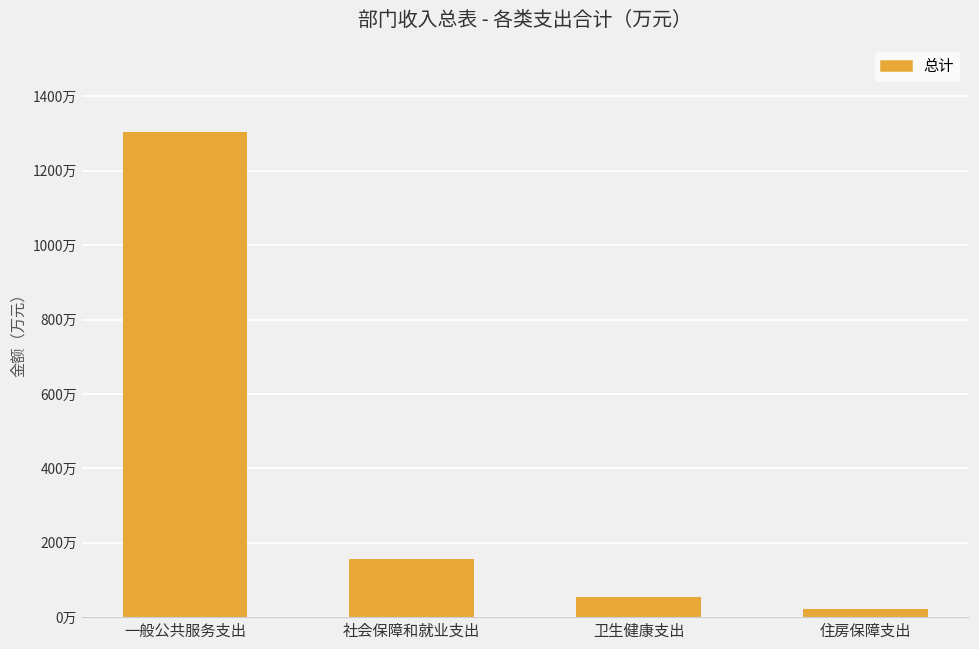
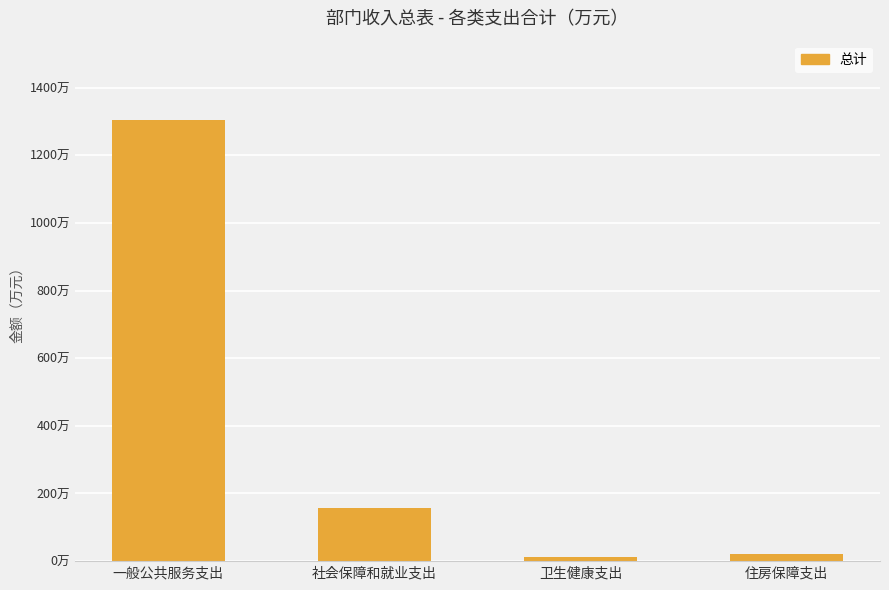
  {
    "一般公共服务支出": "1300万",
    "社会保障和就业支出": "160万",
-   "卫生健康支出": "50万",
+   "卫生健康支出": "10万",
    "住房保障支出": "20万"
  }
